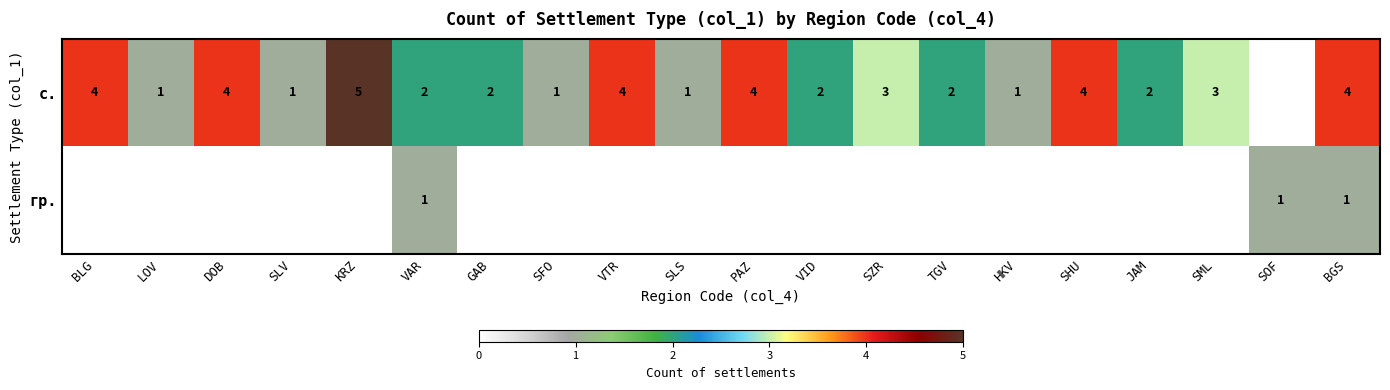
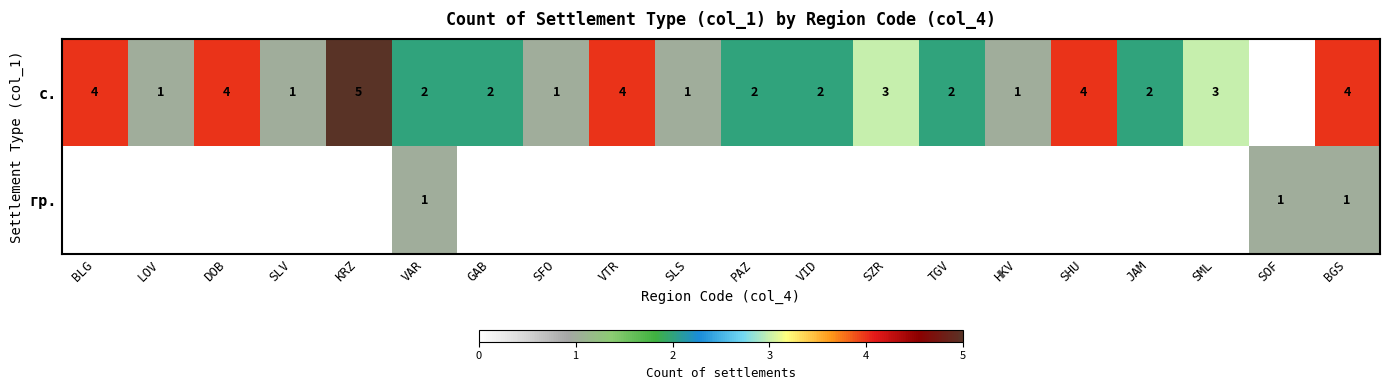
  {
    "с.": {
      "BLG": 4,
      "LOV": 1,
      "DOB": 4,
      "SLV": 1,
      "KRZ": 5,
      "VAR": 2,
      "GAB": 2,
      "SFO": 1,
      "VTR": 4,
      "SLS": 1,
-     "PAZ": 4,
+     "PAZ": 2,
      "VID": 2,
      "SZR": 3,
      "TGV": 2,
      "HKV": 1,
      "SHU": 4,
      "JAM": 2,
      "SML": 3,
      "BGS": 4
    },
    "гр.": {
      "VAR": 1,
      "SOF": 1,
      "BGS": 1
    }
  }
